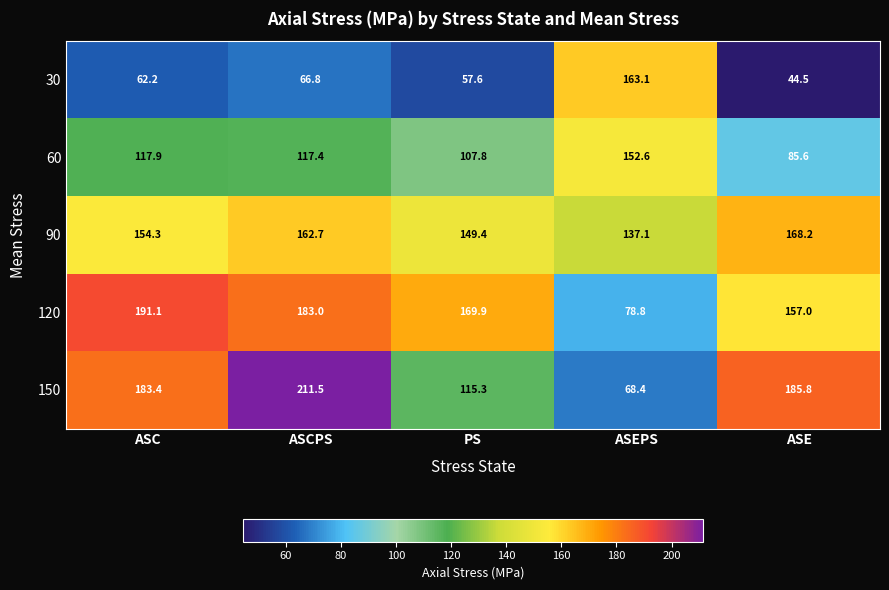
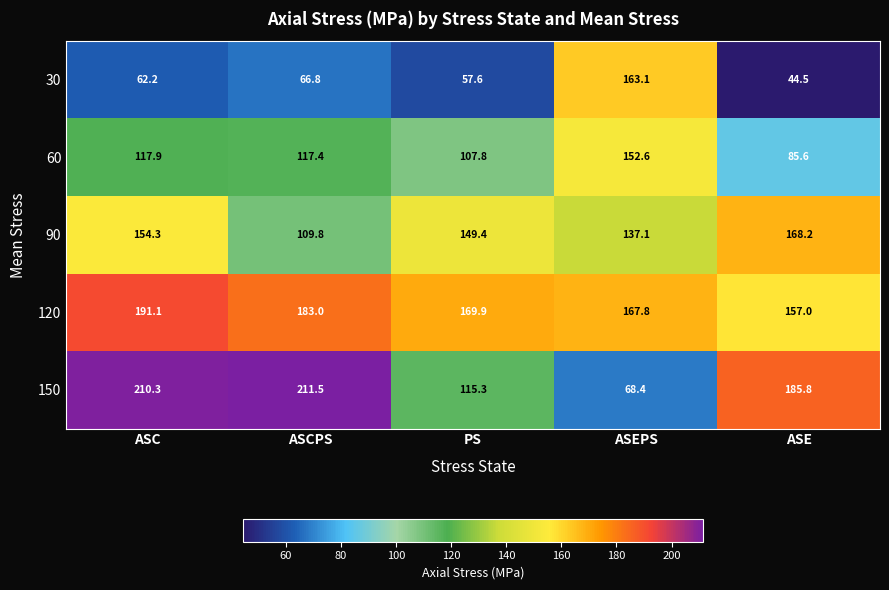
  {
    "30": {
      "ASC": 62.2,
      "ASCPS": 66.8,
      "PS": 57.6,
      "ASEPS": 163.1,
      "ASE": 44.5
    },
    "60": {
      "ASC": 117.9,
      "ASCPS": 117.4,
      "PS": 107.8,
      "ASEPS": 152.6,
      "ASE": 85.6
    },
    "90": {
      "ASC": 154.3,
-     "ASCPS": 162.7,
+     "ASCPS": 109.8,
      "PS": 149.4,
      "ASEPS": 137.1,
      "ASE": 168.2
    },
    "120": {
      "ASC": 191.1,
      "ASCPS": 183.0,
      "PS": 169.9,
-     "ASEPS": 78.8,
+     "ASEPS": 167.8,
      "ASE": 157.0
    },
    "150": {
-     "ASC": 183.4,
+     "ASC": 210.3,
      "ASCPS": 211.5,
      "PS": 115.3,
      "ASEPS": 68.4,
      "ASE": 185.8
    }
  }
